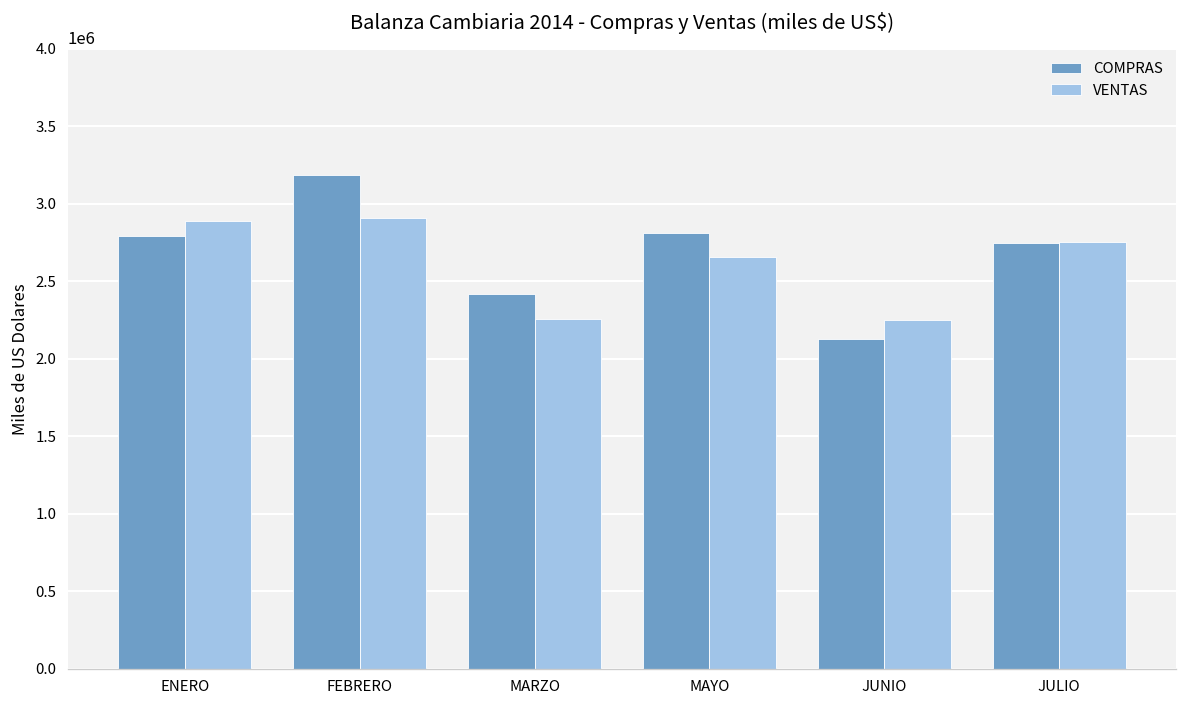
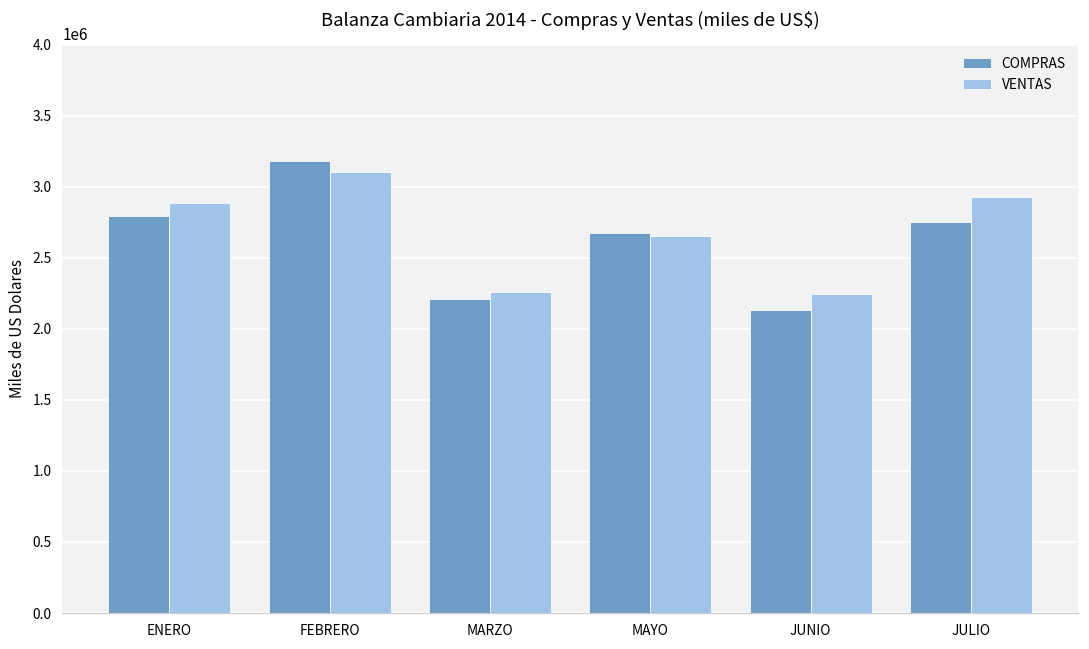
  {
    "COMPRAS": {
      "ENERO": 2790000,
      "FEBRERO": 3180000,
-     "MARZO": 2420000,
-     "MAYO": 2810000,
+     "MARZO": 2210000,
+     "MAYO": 2670000,
      "JUNIO": 2130000,
      "JULIO": 2750000
    },
    "VENTAS": {
      "ENERO": 2890000,
-     "FEBRERO": 2910000,
+     "FEBRERO": 3110000,
      "MARZO": 2260000,
      "MAYO": 2660000,
      "JUNIO": 2250000,
-     "JULIO": 2750000
+     "JULIO": 2930000
    }
  }
